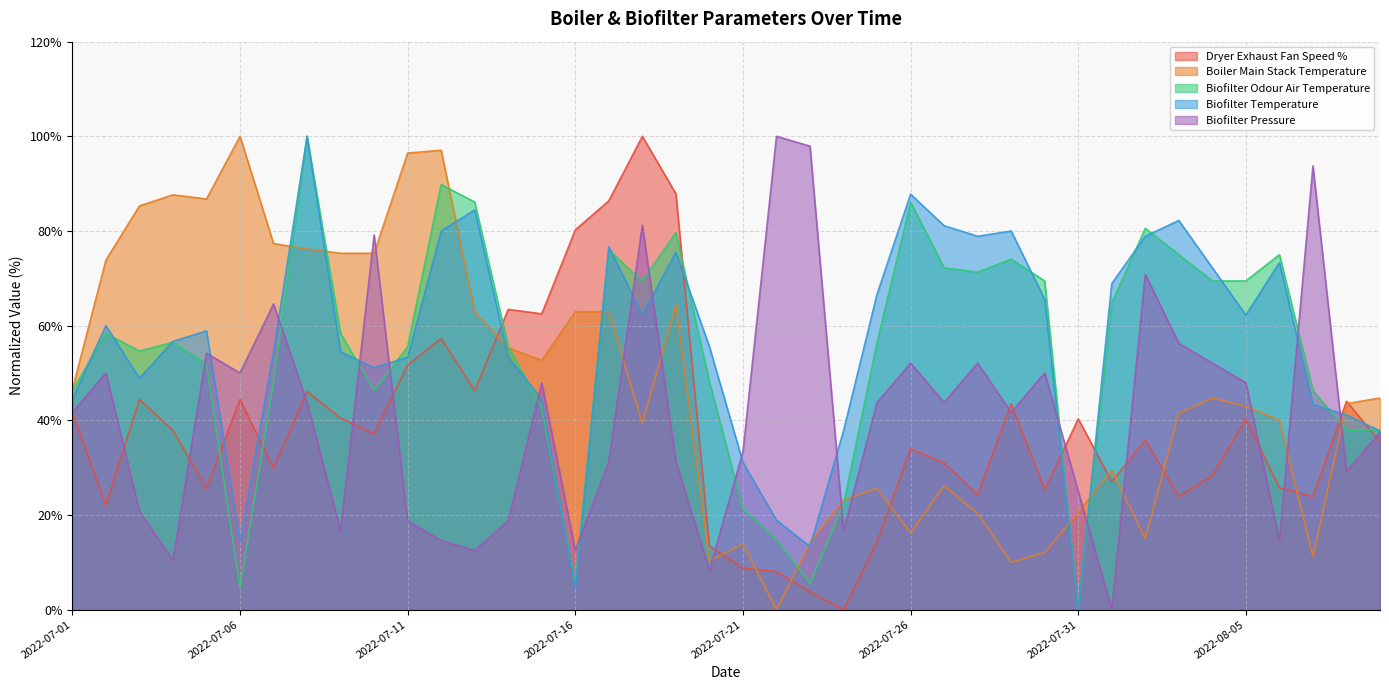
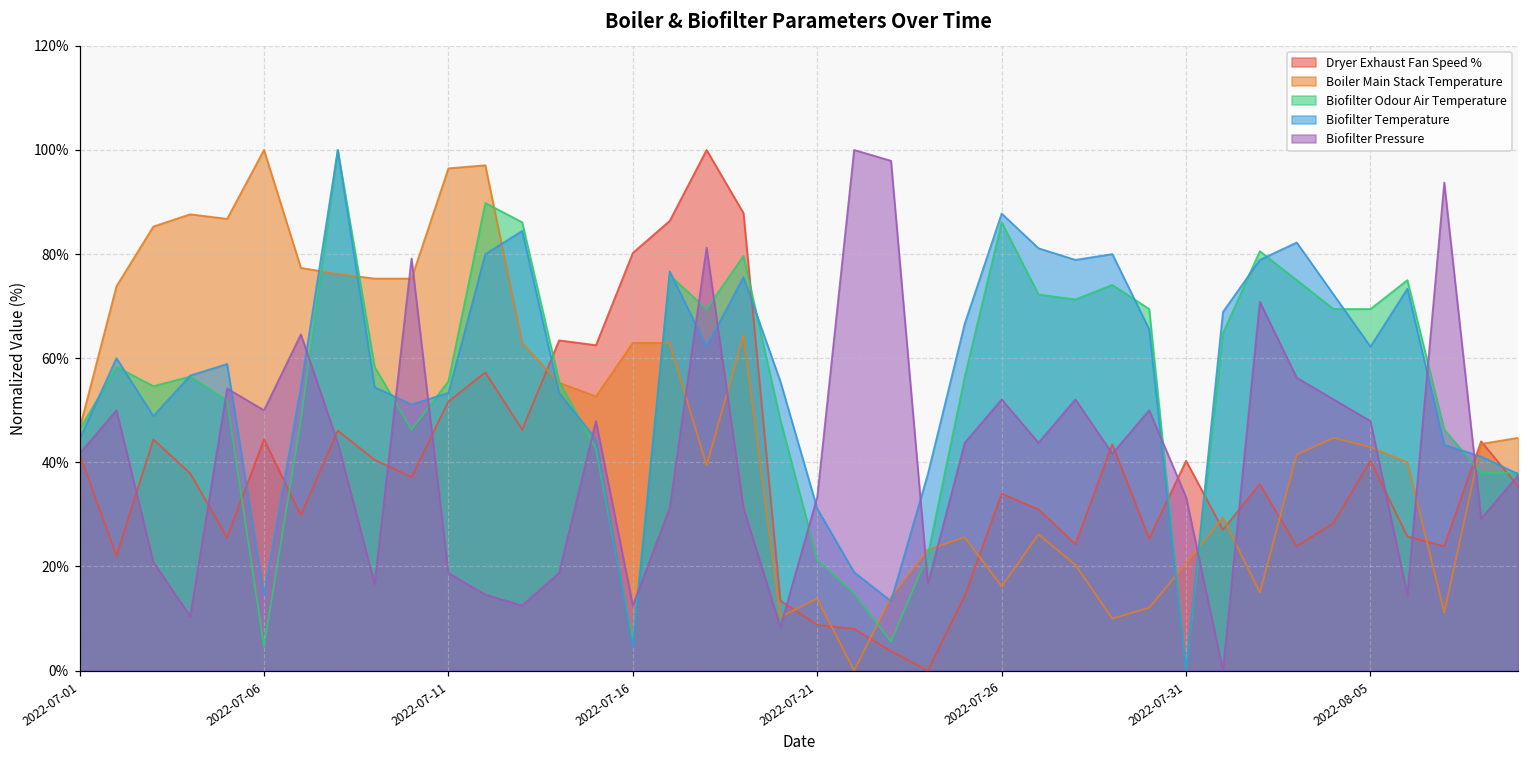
  {
    "Biofilter Odour Air Temperature": {
      "2022-07-06": "5%",
      "2022-07-11": "56%",
      "2022-07-16": "6%",
      "2022-07-21": "21%",
      "2022-07-26": "86%",
      "2022-08-05": "69%"
    },
    "Biofilter Temperature": {
      "2022-07-01": "44%",
      "2022-07-06": "14%",
      "2022-07-11": "53%",
      "2022-07-16": "4%",
      "2022-07-21": "31%",
      "2022-07-26": "88%",
      "2022-08-05": "62%"
    },
    "Biofilter Pressure": {
      "2022-07-06": "50%",
      "2022-07-11": "19%",
      "2022-07-16": "13%",
      "2022-07-21": "33%",
      "2022-07-26": "52%",
-     "2022-07-31": "25%",
+     "2022-07-31": "33%",
      "2022-08-05": "48%"
    }
  }
